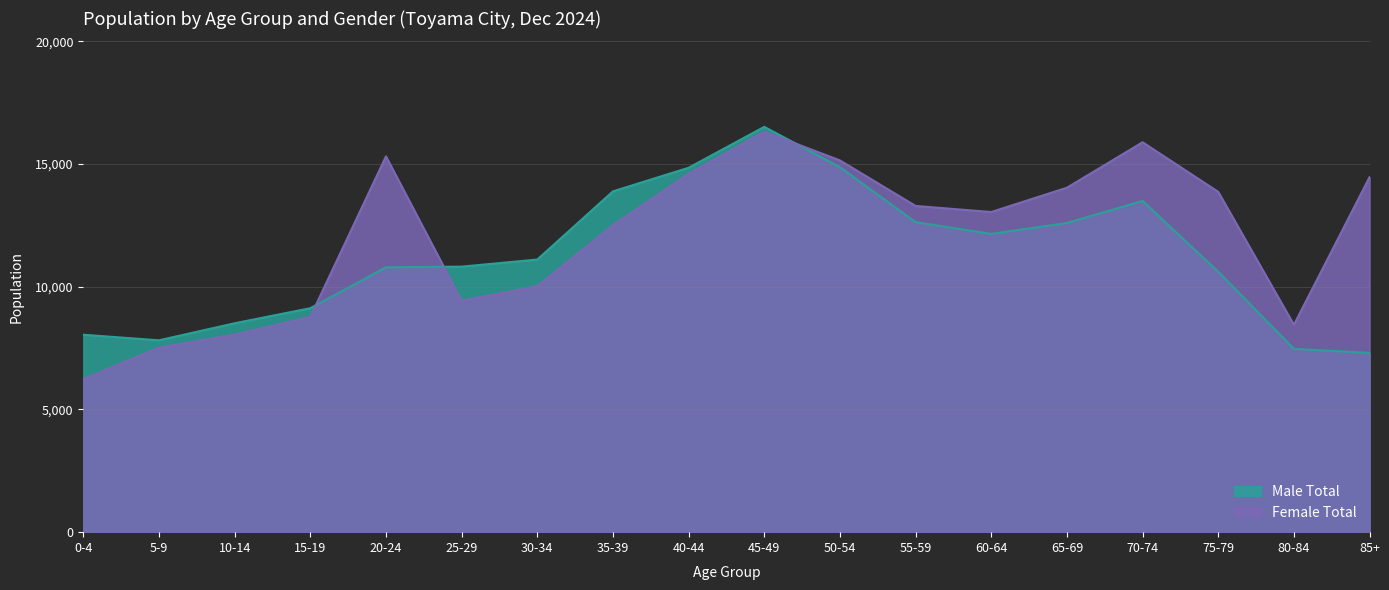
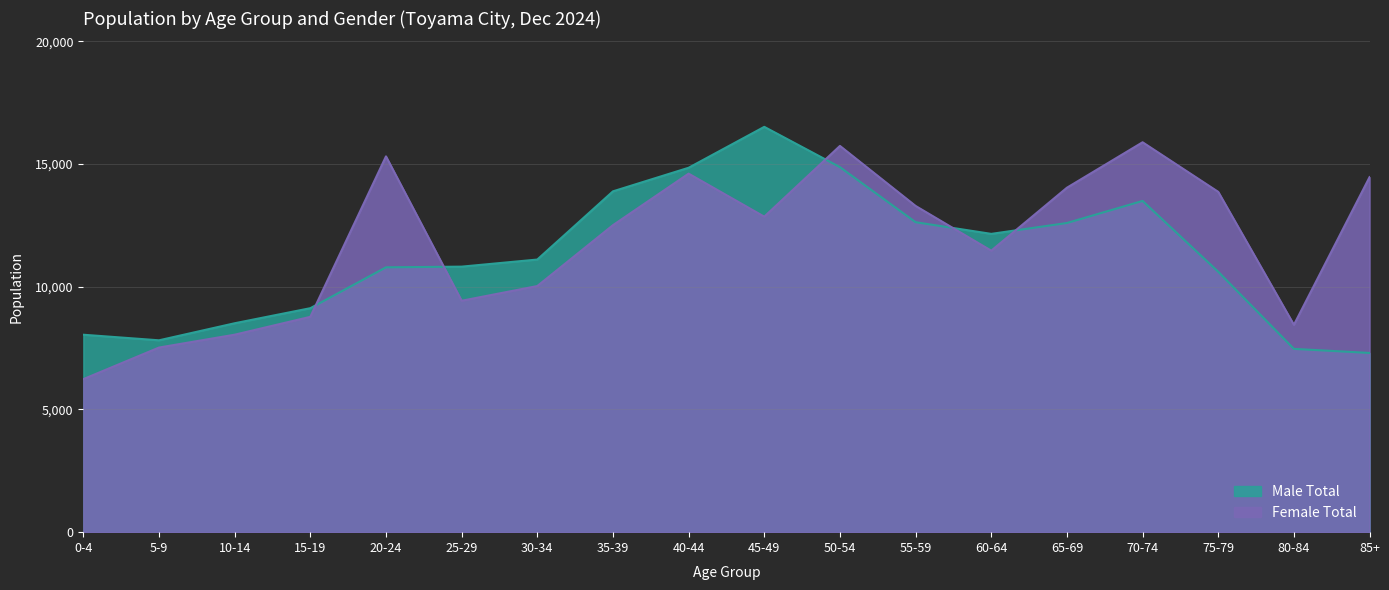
  {
    "Male Total": {
      "0-4": "8,000",
      "5-9": "7,800",
      "10-14": "8,500",
      "15-19": "9,100",
      "20-24": "10,800",
      "25-29": "10,800",
      "30-34": "11,100",
      "35-39": "13,900",
      "40-44": "14,800",
      "45-49": "16,500",
      "50-54": "14,900",
      "55-59": "12,600",
      "60-64": "12,200",
      "65-69": "12,600",
      "70-74": "13,500",
      "75-79": "10,600",
      "80-84": "7,500",
      "85+": "7,300"
    },
    "Female Total": {
      "0-4": "6,200",
      "5-9": "7,500",
      "10-14": "8,000",
      "15-19": "8,800",
      "20-24": "15,300",
      "25-29": "9,400",
      "30-34": "10,000",
      "35-39": "12,500",
      "40-44": "14,600",
-     "45-49": "16,300",
-     "50-54": "15,100",
+     "45-49": "12,900",
+     "50-54": "15,700",
      "55-59": "13,300",
-     "60-64": "13,000",
+     "60-64": "11,500",
      "65-69": "14,000",
      "70-74": "15,900",
      "75-79": "13,900",
      "80-84": "8,500",
      "85+": "14,500"
    }
  }
